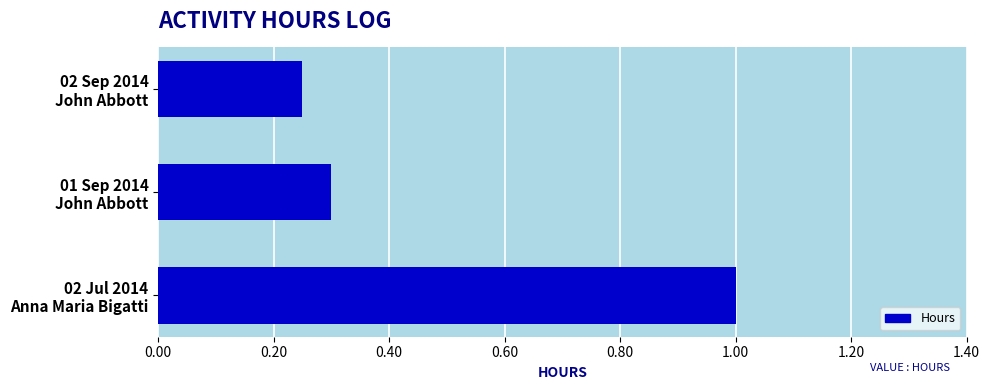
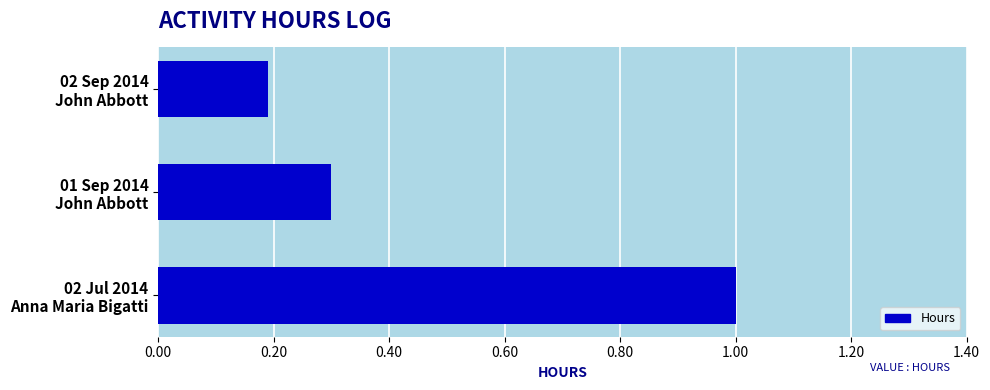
  {
-   "02 Sep 2014 John Abbott": 0.25,
+   "02 Sep 2014 John Abbott": 0.19,
    "01 Sep 2014 John Abbott": 0.30,
    "02 Jul 2014 Anna Maria Bigatti": 1.00
  }
